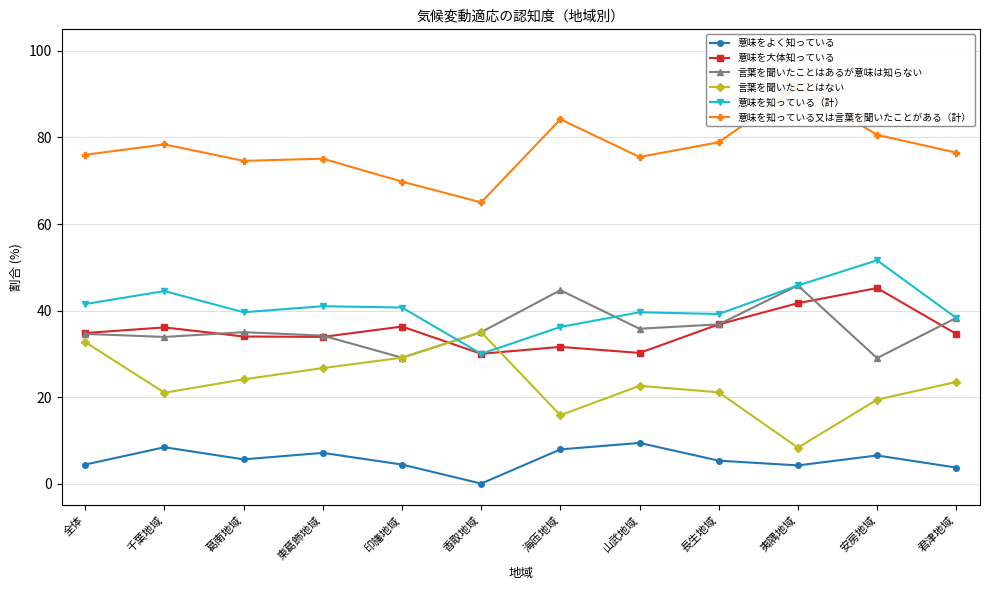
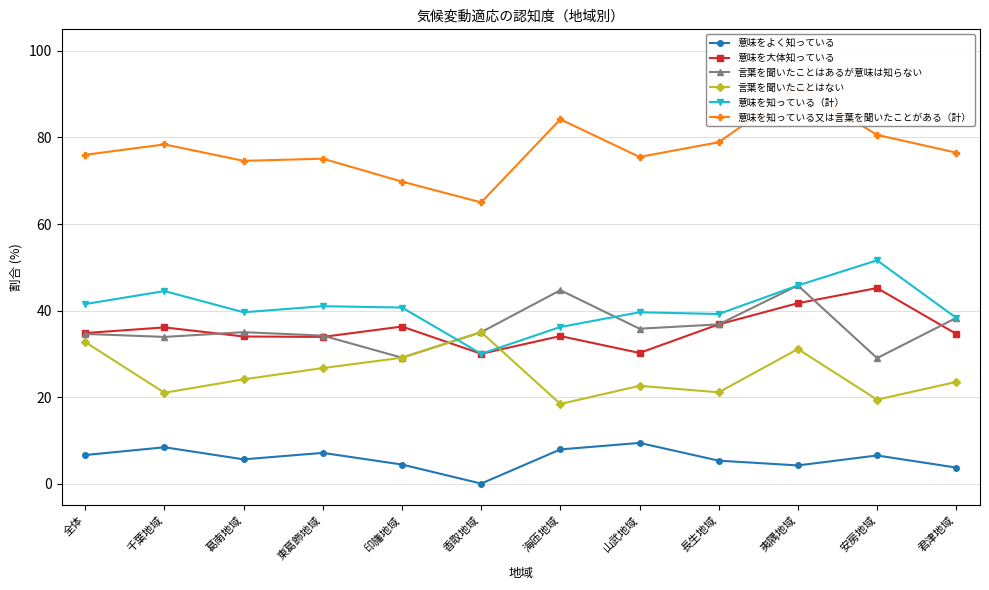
  {
    "意味をよく知っている": {
-     "全体": 4,
+     "全体": 7,
      "千葉地域": 8,
      "葛南地域": 6,
      "東葛飾地域": 7,
      "印旛地域": 4,
      "香取地域": 0,
      "海匝地域": 8,
      "山武地域": 9,
      "長生地域": 5,
      "夷隅地域": 4,
      "安房地域": 7,
      "君津地域": 4
    },
    "意味を大体知っている": {
      "千葉地域": 36,
      "葛南地域": 34,
      "印旛地域": 36,
-     "海匝地域": 32,
+     "海匝地域": 34,
      "山武地域": 30,
      "夷隅地域": 42,
      "安房地域": 45,
      "君津地域": 35
    },
    "言葉を聞いたことはあるが意味は知らない": {
      "千葉地域": 34,
      "葛南地域": 35,
      "海匝地域": 45,
      "山武地域": 36,
      "安房地域": 29
    },
    "言葉を聞いたことはない": {
      "全体": 33,
      "千葉地域": 21,
      "葛南地域": 24,
      "東葛飾地域": 27,
-     "海匝地域": 16,
+     "海匝地域": 18,
      "山武地域": 23,
      "長生地域": 21,
-     "夷隅地域": 8,
+     "夷隅地域": 31,
      "安房地域": 19,
      "君津地域": 24
    },
    "意味を知っている（計）": {
      "全体": 42,
      "千葉地域": 45,
      "葛南地域": 40,
      "東葛飾地域": 41,
      "印旛地域": 41,
      "海匝地域": 36,
      "山武地域": 40,
      "長生地域": 39,
      "安房地域": 52
    },
    "意味を知っている又は言葉を聞いたことがある（計）": {
      "全体": 76,
      "千葉地域": 78,
      "葛南地域": 75,
      "東葛飾地域": 75,
      "印旛地域": 70,
      "香取地域": 65,
      "海匝地域": 84,
      "山武地域": 76,
      "長生地域": 79,
      "安房地域": 81,
      "君津地域": 77
    }
  }
